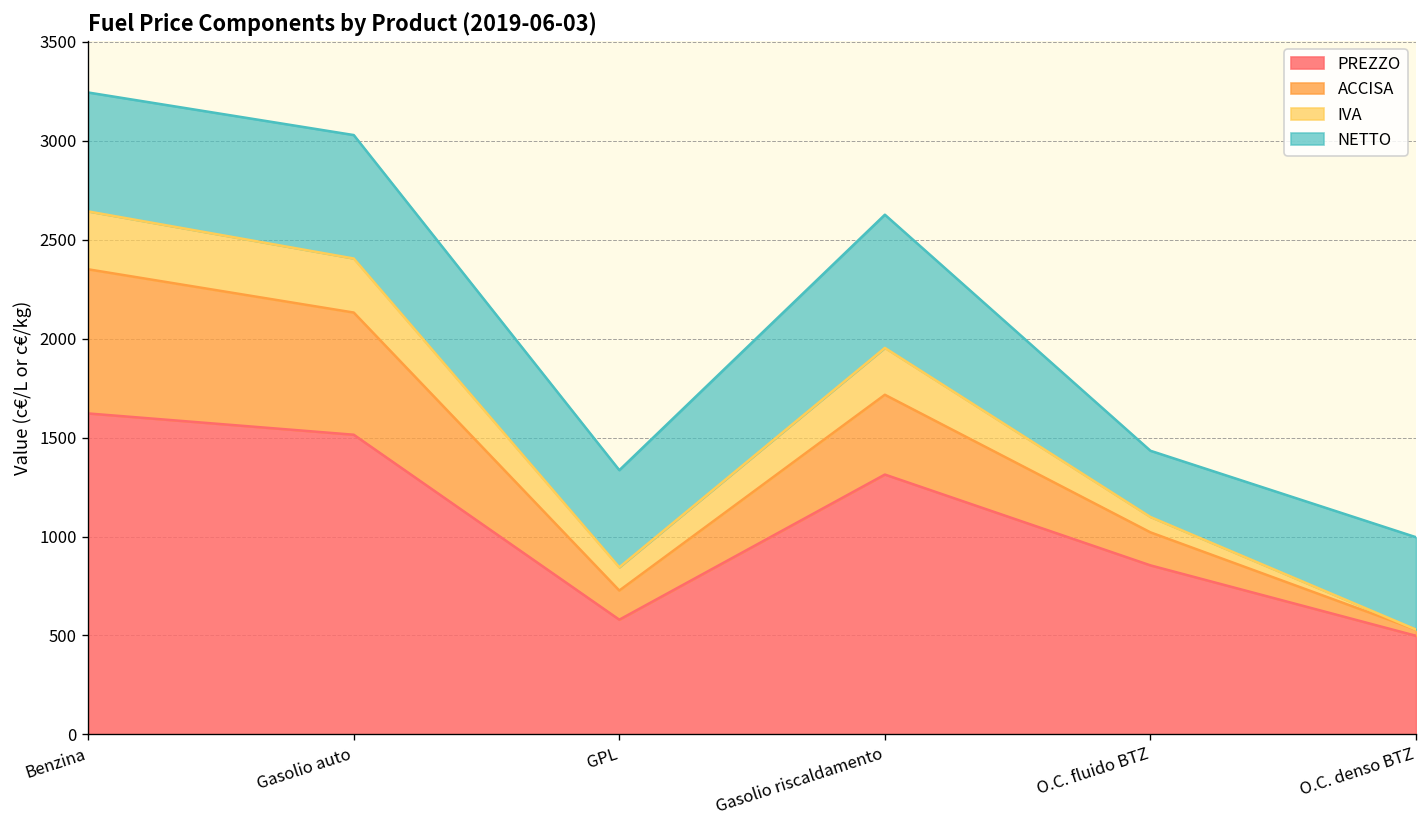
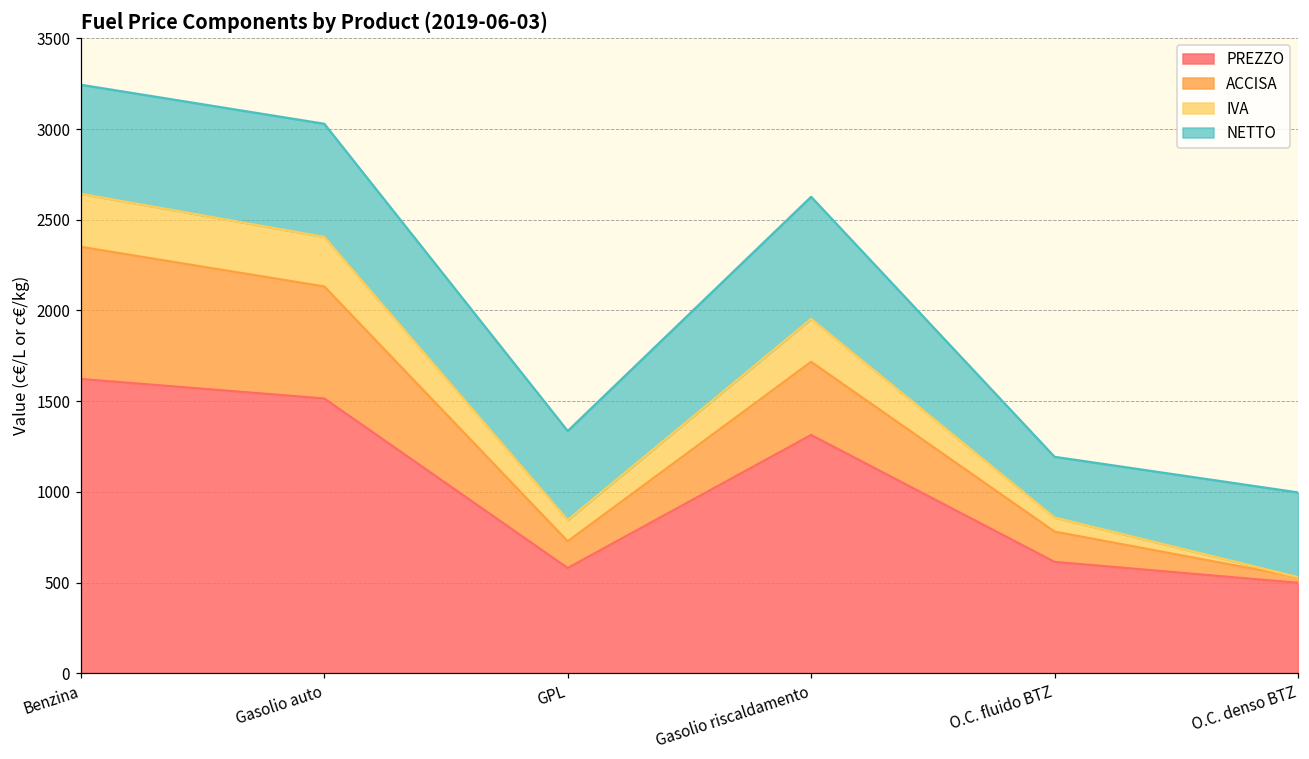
  {
    "PREZZO": {
      "Benzina": 1620,
      "Gasolio auto": 1510,
      "GPL": 580,
      "Gasolio riscaldamento": 1310,
-     "O.C. fluido BTZ": 850,
+     "O.C. fluido BTZ": 610,
      "O.C. denso BTZ": 500
    },
    "NETTO": {
      "Benzina": 600,
      "Gasolio auto": 620,
      "GPL": 490,
      "Gasolio riscaldamento": 670,
      "O.C. fluido BTZ": 330,
      "O.C. denso BTZ": 470
    }
  }
